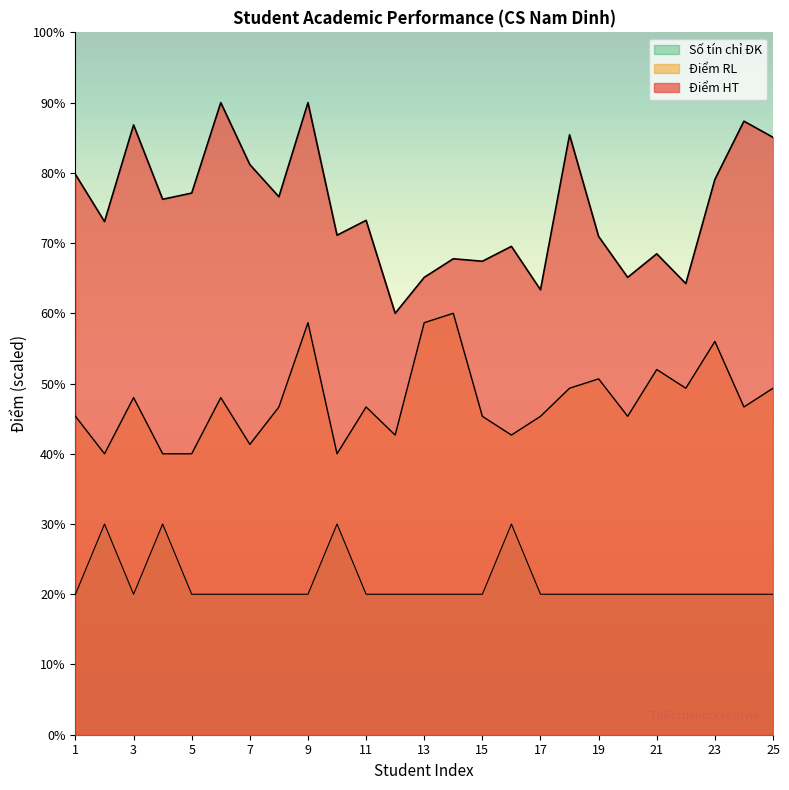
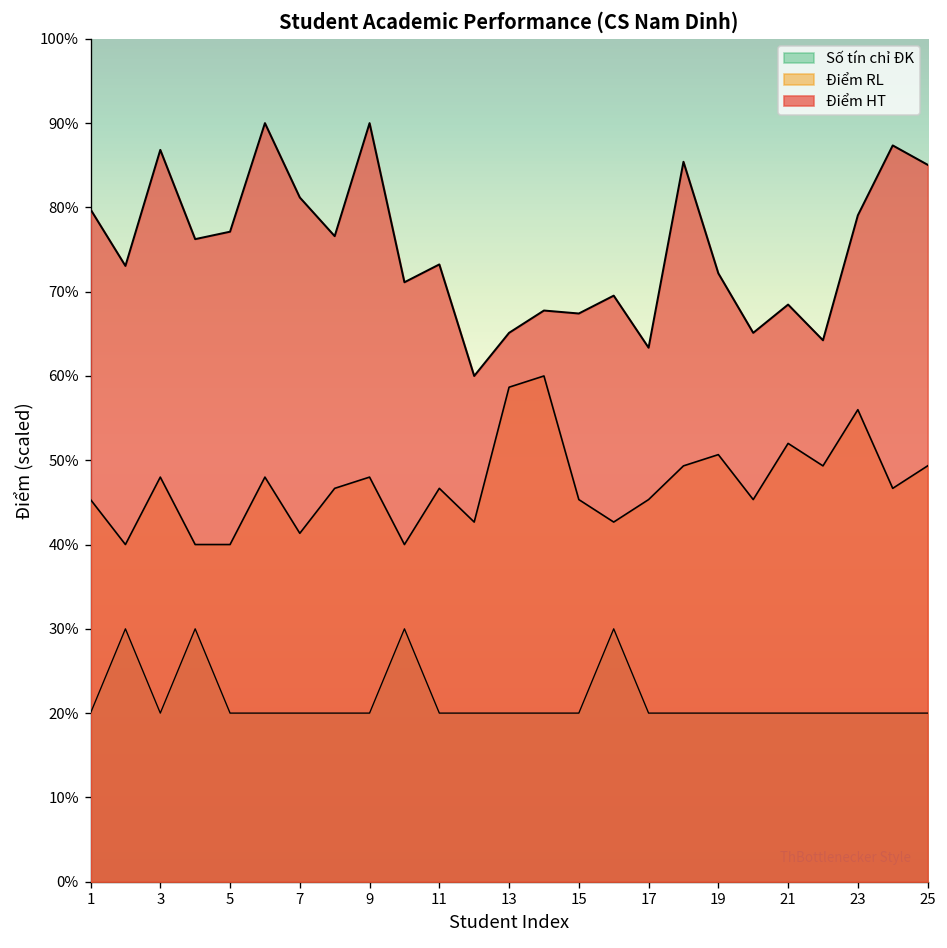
  {
    "Số tín chỉ ĐK": {
      "1": "20%",
      "3": "20%",
      "5": "20%",
      "7": "20%",
      "9": "20%",
      "11": "20%",
      "13": "20%",
      "15": "20%",
      "17": "20%",
      "19": "20%",
      "21": "20%",
      "23": "20%",
      "25": "20%"
    },
    "Điểm RL": {
      "1": "45%",
      "3": "48%",
      "5": "40%",
      "7": "41%",
-     "9": "59%",
+     "9": "48%",
      "11": "47%",
      "13": "59%",
      "15": "45%",
      "17": "45%",
      "19": "51%",
      "21": "52%",
      "23": "56%",
      "25": "49%"
    },
    "Điểm HT": {
      "1": "80%",
      "3": "87%",
      "5": "77%",
      "7": "81%",
      "9": "90%",
      "11": "73%",
      "13": "65%",
      "15": "67%",
      "17": "63%",
-     "19": "71%",
+     "19": "72%",
      "21": "68%",
      "23": "79%",
      "25": "85%"
    }
  }
